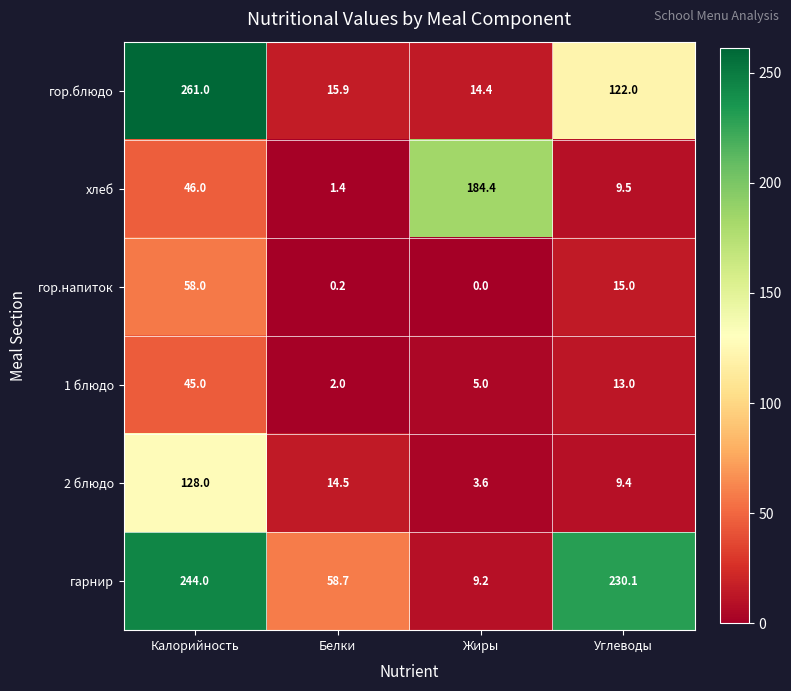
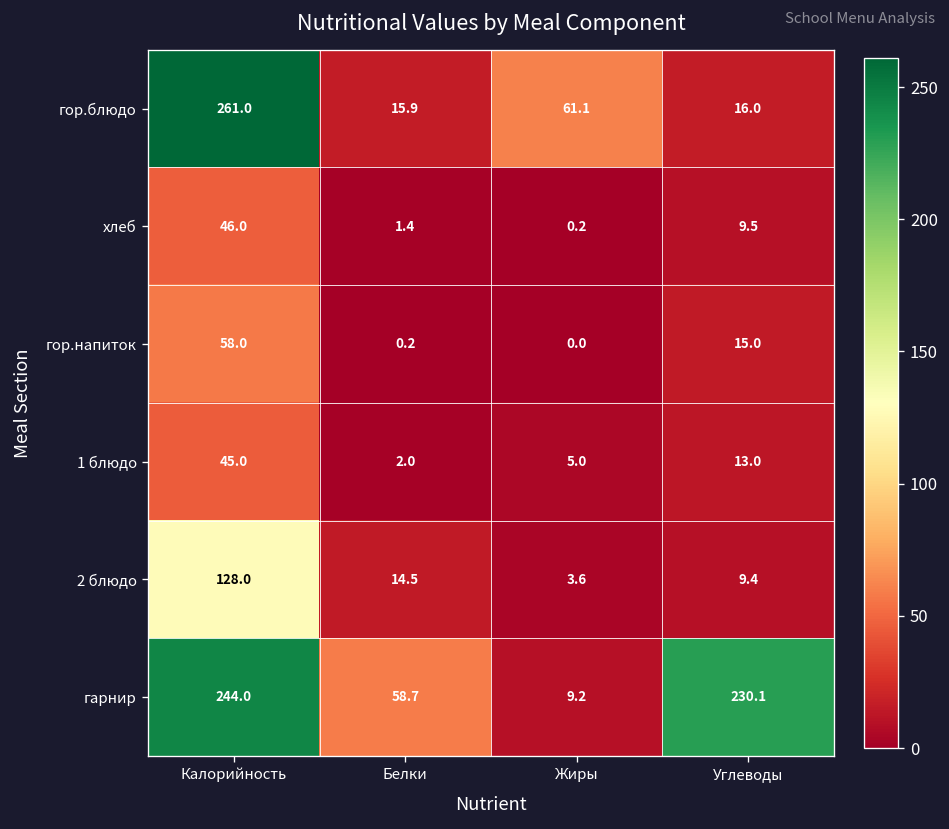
  {
    "гор.блюдо": {
      "Калорийность": 261.0,
      "Белки": 15.9,
-     "Жиры": 14.4,
-     "Углеводы": 122.0
+     "Жиры": 61.1,
+     "Углеводы": 16.0
    },
    "хлеб": {
      "Калорийность": 46.0,
      "Белки": 1.4,
-     "Жиры": 184.4,
+     "Жиры": 0.2,
      "Углеводы": 9.5
    },
    "гор.напиток": {
      "Калорийность": 58.0,
      "Белки": 0.2,
      "Жиры": 0.0,
      "Углеводы": 15.0
    },
    "1 блюдо": {
      "Калорийность": 45.0,
      "Белки": 2.0,
      "Жиры": 5.0,
      "Углеводы": 13.0
    },
    "2 блюдо": {
      "Калорийность": 128.0,
      "Белки": 14.5,
      "Жиры": 3.6,
      "Углеводы": 9.4
    },
    "гарнир": {
      "Калорийность": 244.0,
      "Белки": 58.7,
      "Жиры": 9.2,
      "Углеводы": 230.1
    }
  }
